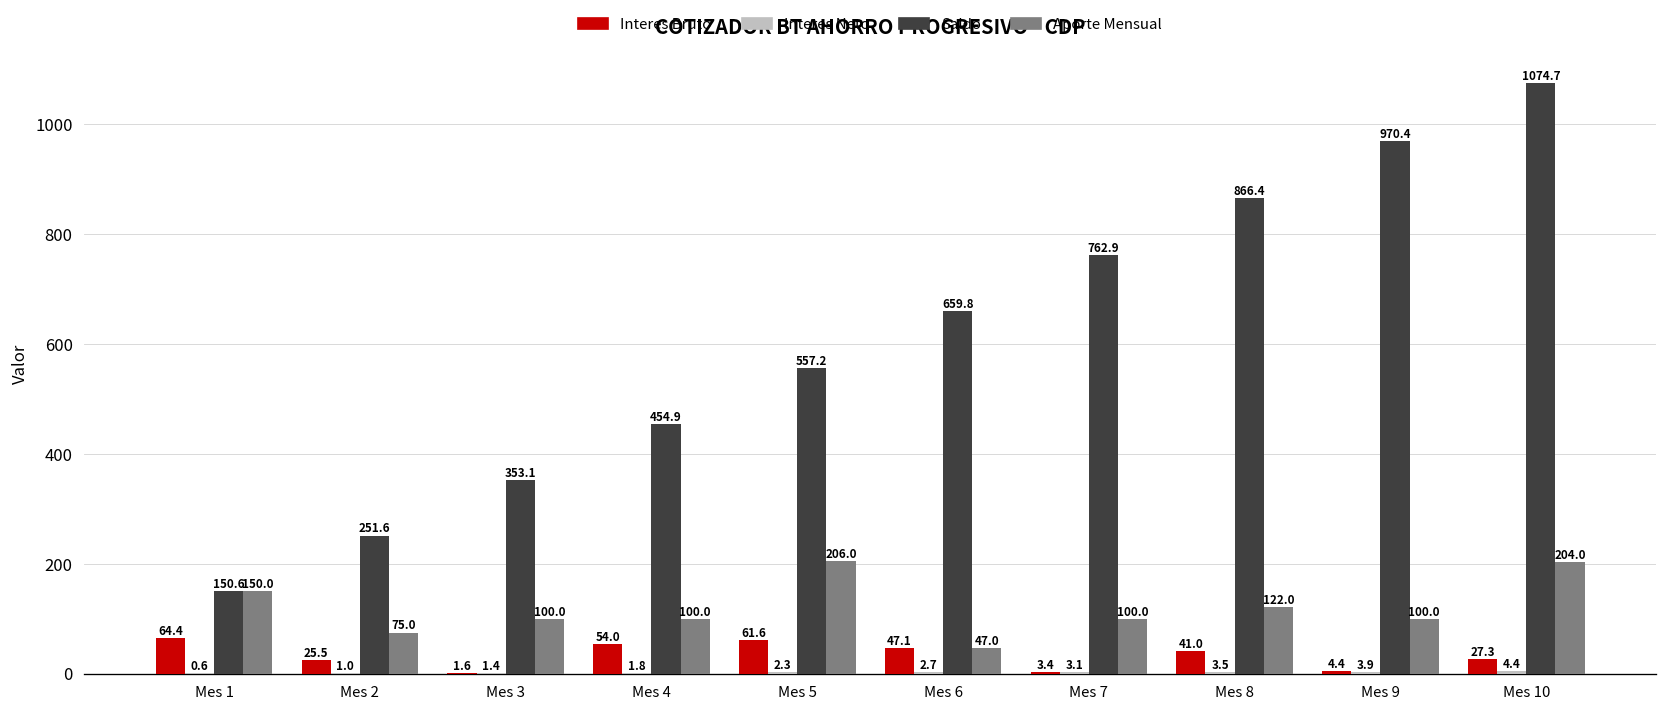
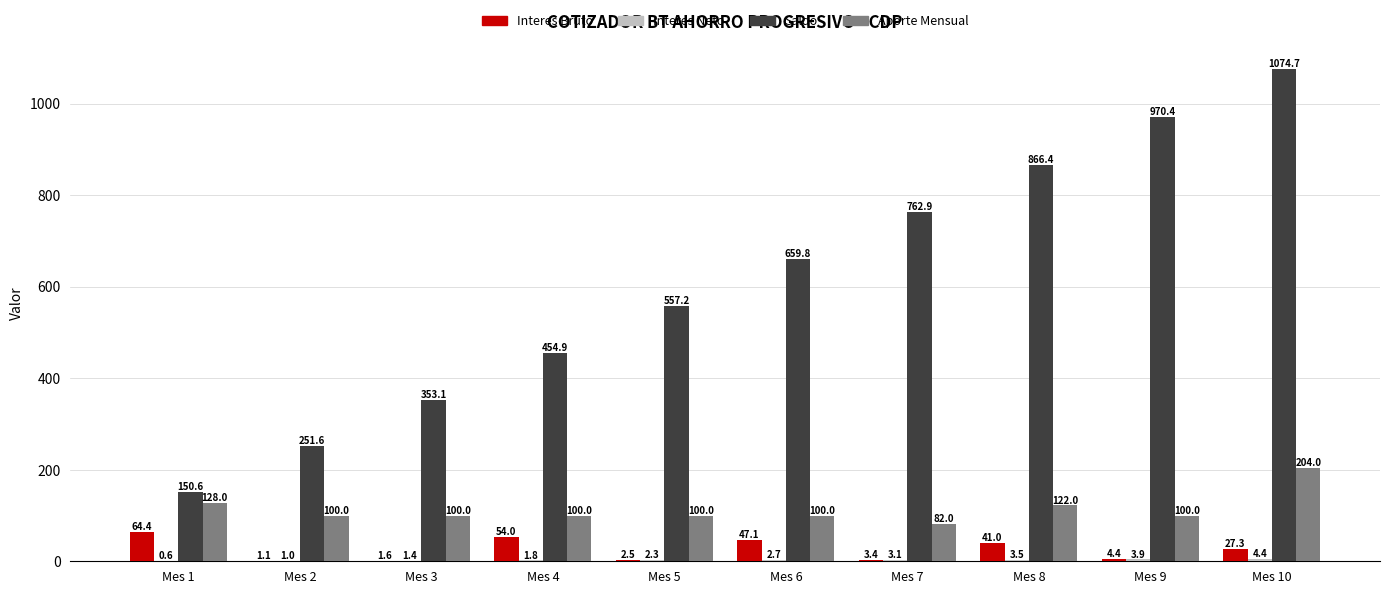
  {
    "Interes Bruto": {
      "Mes 1": 64.4,
-     "Mes 2": 25.5,
+     "Mes 2": 1.1,
      "Mes 3": 1.6,
      "Mes 4": 54.0,
-     "Mes 5": 61.6,
+     "Mes 5": 2.5,
      "Mes 6": 47.1,
      "Mes 7": 3.4,
      "Mes 8": 41.0,
      "Mes 9": 4.4,
      "Mes 10": 27.3
    },
    "Interes Neto": {
      "Mes 1": 0.6,
      "Mes 2": 1.0,
      "Mes 3": 1.4,
      "Mes 4": 1.8,
      "Mes 5": 2.3,
      "Mes 6": 2.7,
      "Mes 7": 3.1,
      "Mes 8": 3.5,
      "Mes 9": 3.9,
      "Mes 10": 4.4
    },
    "Saldo": {
      "Mes 1": 150.6,
      "Mes 2": 251.6,
      "Mes 3": 353.1,
      "Mes 4": 454.9,
      "Mes 5": 557.2,
      "Mes 6": 659.8,
      "Mes 7": 762.9,
      "Mes 8": 866.4,
      "Mes 9": 970.4,
      "Mes 10": 1074.7
    },
    "Aporte Mensual": {
-     "Mes 1": 150.0,
-     "Mes 2": 75.0,
+     "Mes 1": 128.0,
+     "Mes 2": 100.0,
      "Mes 3": 100.0,
      "Mes 4": 100.0,
-     "Mes 5": 206.0,
-     "Mes 6": 47.0,
-     "Mes 7": 100.0,
+     "Mes 5": 100.0,
+     "Mes 6": 100.0,
+     "Mes 7": 82.0,
      "Mes 8": 122.0,
      "Mes 9": 100.0,
      "Mes 10": 204.0
    }
  }
